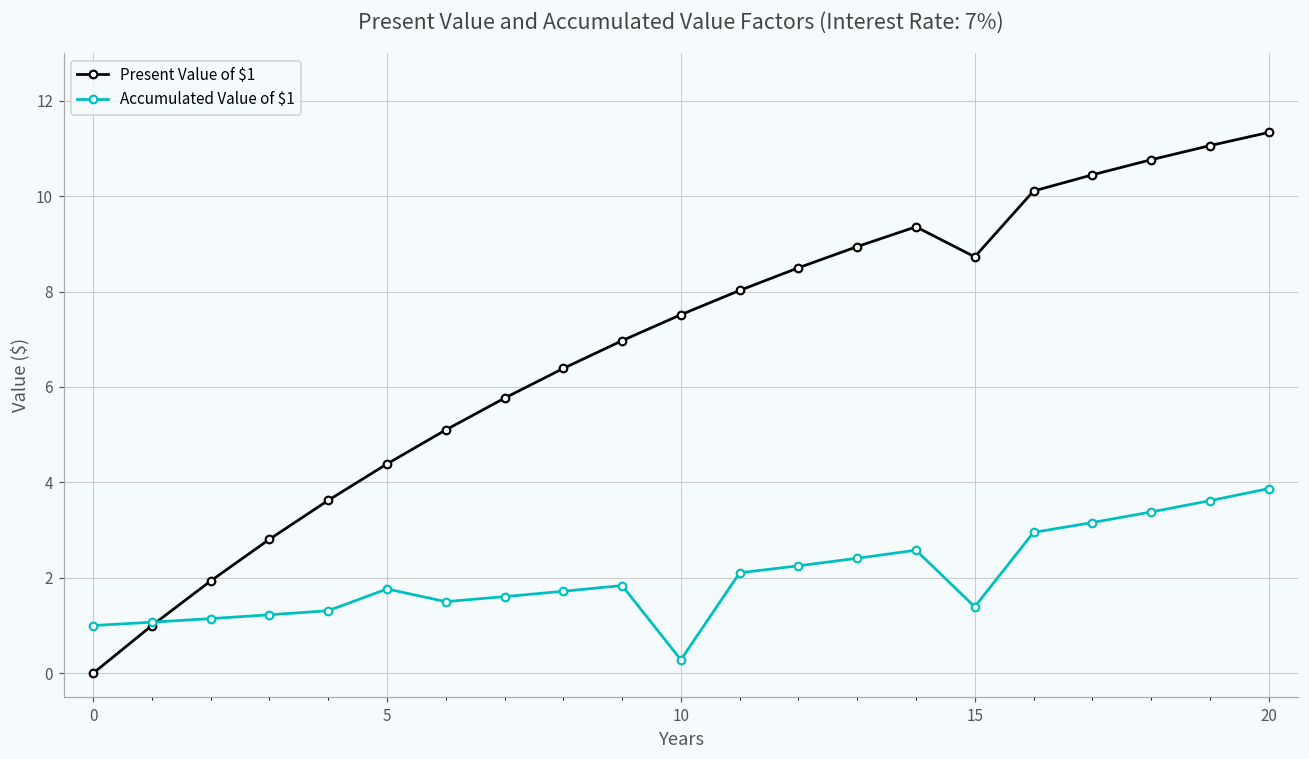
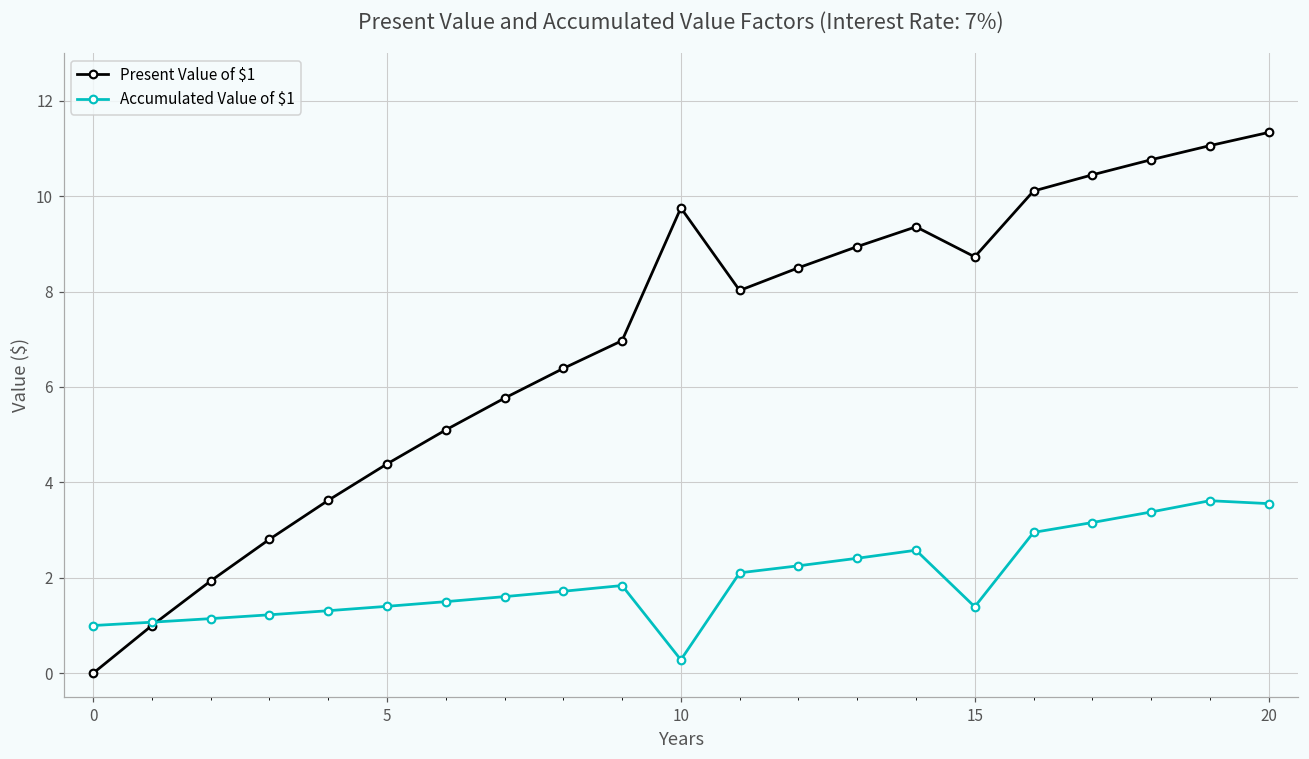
  {
    "Present Value of $1": {
      "0": 0.0,
      "5": 4.4,
-     "10": 7.5,
+     "10": 9.8,
      "15": 8.7,
      "20": 11.3
    },
    "Accumulated Value of $1": {
      "0": 1.0,
-     "5": 1.8,
+     "5": 1.4,
      "10": 0.3,
      "15": 1.4,
-     "20": 3.9
+     "20": 3.6
    }
  }
